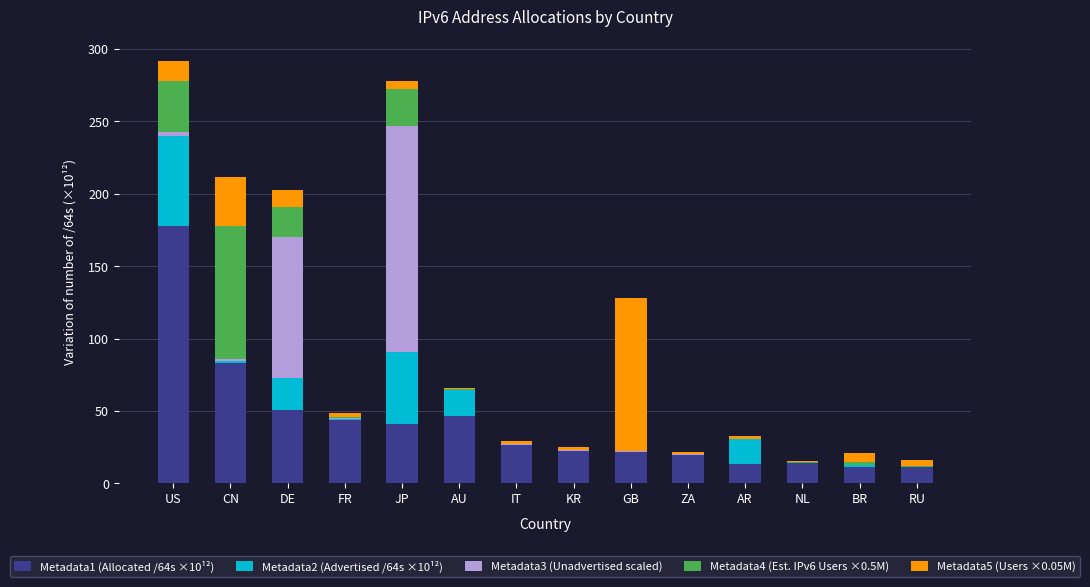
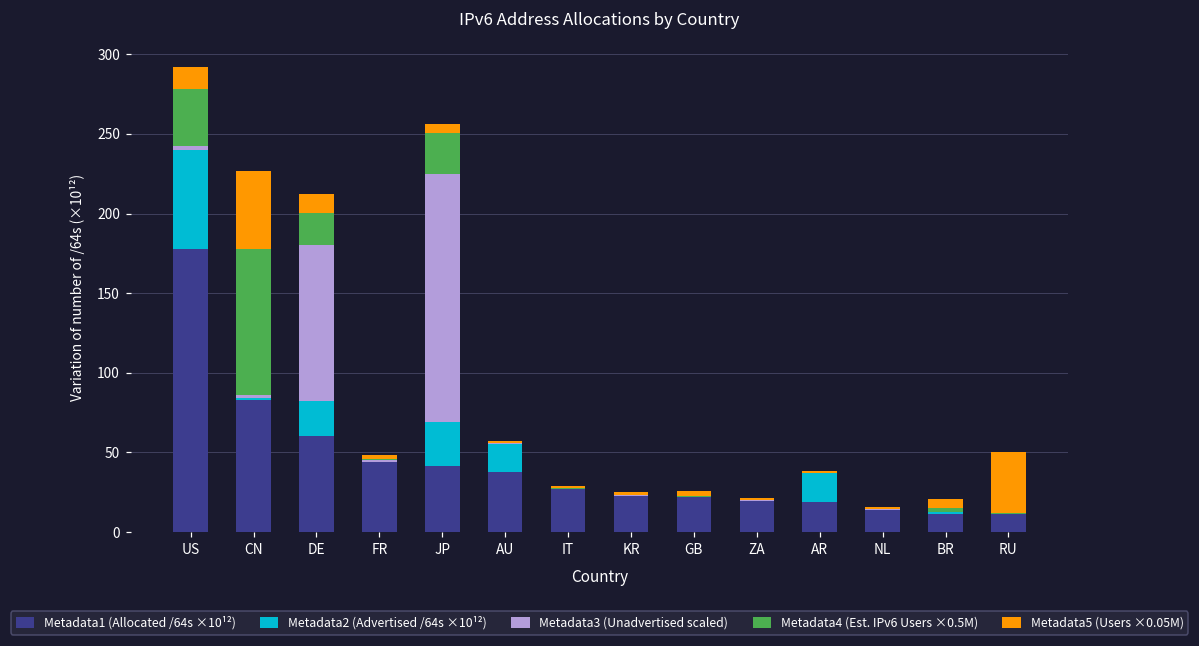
  {
    "Metadata1 (Allocated /64s ×10¹²)": {
      "US": 178,
      "CN": 83,
-     "DE": 50,
+     "DE": 60,
      "FR": 44,
      "JP": 41,
-     "AU": 46,
+     "AU": 38,
      "IT": 27,
      "KR": 23,
      "GB": 22,
      "ZA": 20,
-     "AR": 13,
+     "AR": 19,
      "NL": 14,
      "BR": 11,
      "RU": 11
    },
    "Metadata2 (Advertised /64s ×10¹²)": {
      "US": 63,
      "DE": 22,
-     "JP": 50,
+     "JP": 28,
      "AU": 18,
      "AR": 18
    },
    "Metadata3 (Unadvertised scaled)": {
      "US": 2,
      "DE": 98,
      "JP": 155
    },
    "Metadata4 (Est. IPv6 Users ×0.5M)": {
      "US": 36,
      "CN": 92,
      "DE": 20,
      "JP": 26,
      "BR": 2
    },
    "Metadata5 (Users ×0.05M)": {
      "US": 14,
-     "CN": 34,
+     "CN": 49,
      "DE": 12,
      "FR": 3,
      "JP": 5,
      "IT": 2,
      "KR": 2,
-     "GB": 105,
+     "GB": 3,
      "BR": 6,
-     "RU": 4
+     "RU": 38
    }
  }
